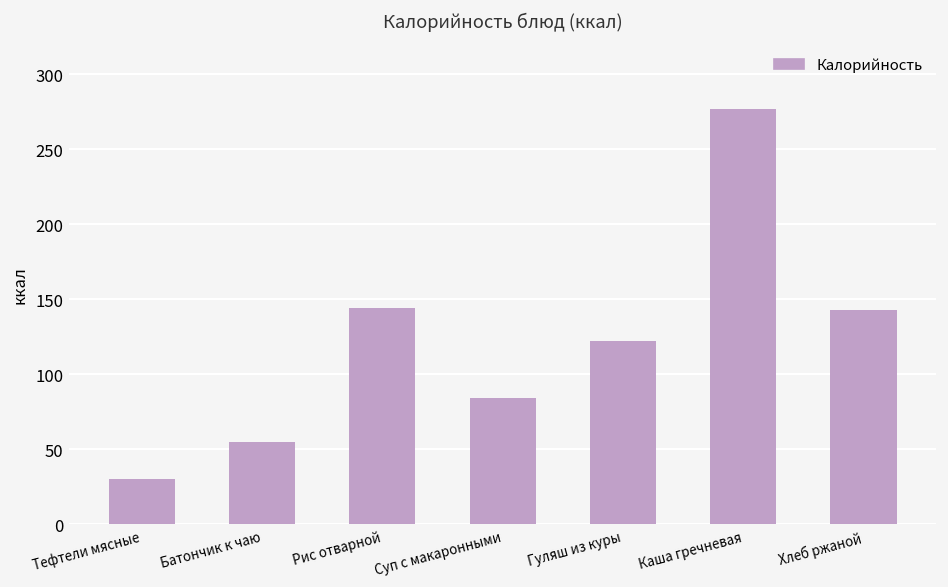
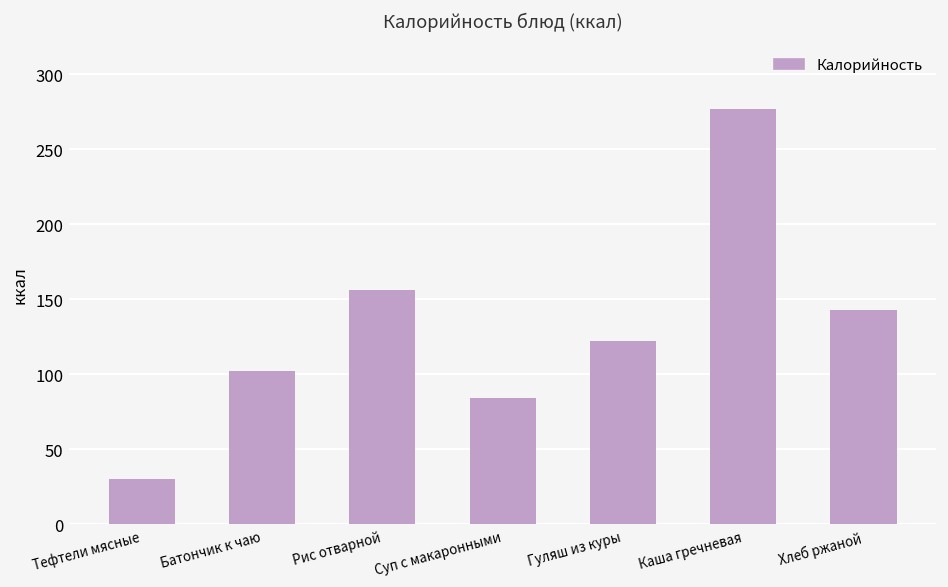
  {
    "Тефтели мясные": 30,
-   "Батончик к чаю": 55,
-   "Рис отварной": 144,
+   "Батончик к чаю": 102,
+   "Рис отварной": 156,
    "Суп с макаронными": 84,
    "Гуляш из куры": 122,
    "Каша гречневая": 277,
    "Хлеб ржаной": 143
  }
